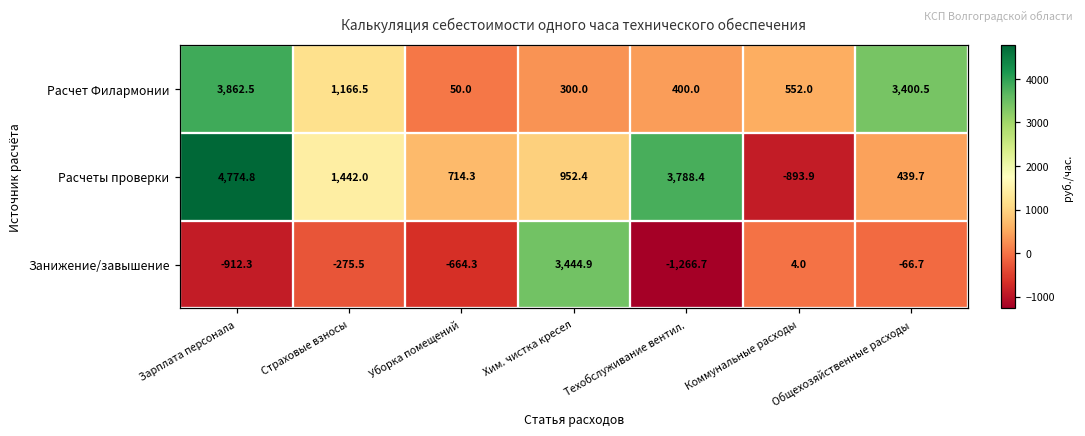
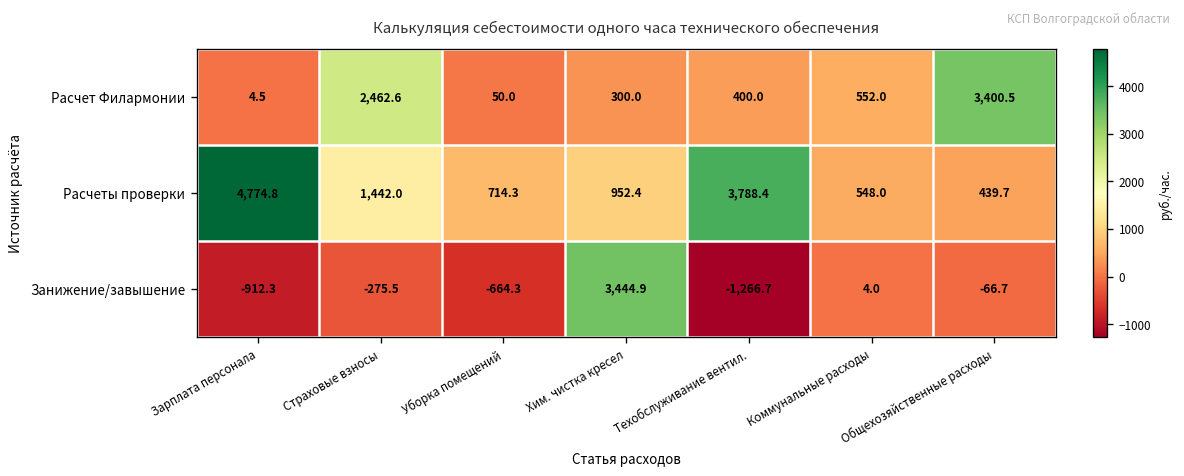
  {
    "Расчет Филармонии": {
-     "Зарплата персонала": "3,862.5",
-     "Страховые взносы": "1,166.5",
+     "Зарплата персонала": "4.5",
+     "Страховые взносы": "2,462.6",
      "Уборка помещений": "50.0",
      "Хим. чистка кресел": "300.0",
      "Техобслуживание вентил.": "400.0",
      "Коммунальные расходы": "552.0",
      "Общехозяйственные расходы": "3,400.5"
    },
    "Расчеты проверки": {
      "Зарплата персонала": "4,774.8",
      "Страховые взносы": "1,442.0",
      "Уборка помещений": "714.3",
      "Хим. чистка кресел": "952.4",
      "Техобслуживание вентил.": "3,788.4",
-     "Коммунальные расходы": "-893.9",
+     "Коммунальные расходы": "548.0",
      "Общехозяйственные расходы": "439.7"
    },
    "Занижение/завышение": {
      "Зарплата персонала": "-912.3",
      "Страховые взносы": "-275.5",
      "Уборка помещений": "-664.3",
      "Хим. чистка кресел": "3,444.9",
      "Техобслуживание вентил.": "-1,266.7",
      "Коммунальные расходы": "4.0",
      "Общехозяйственные расходы": "-66.7"
    }
  }
